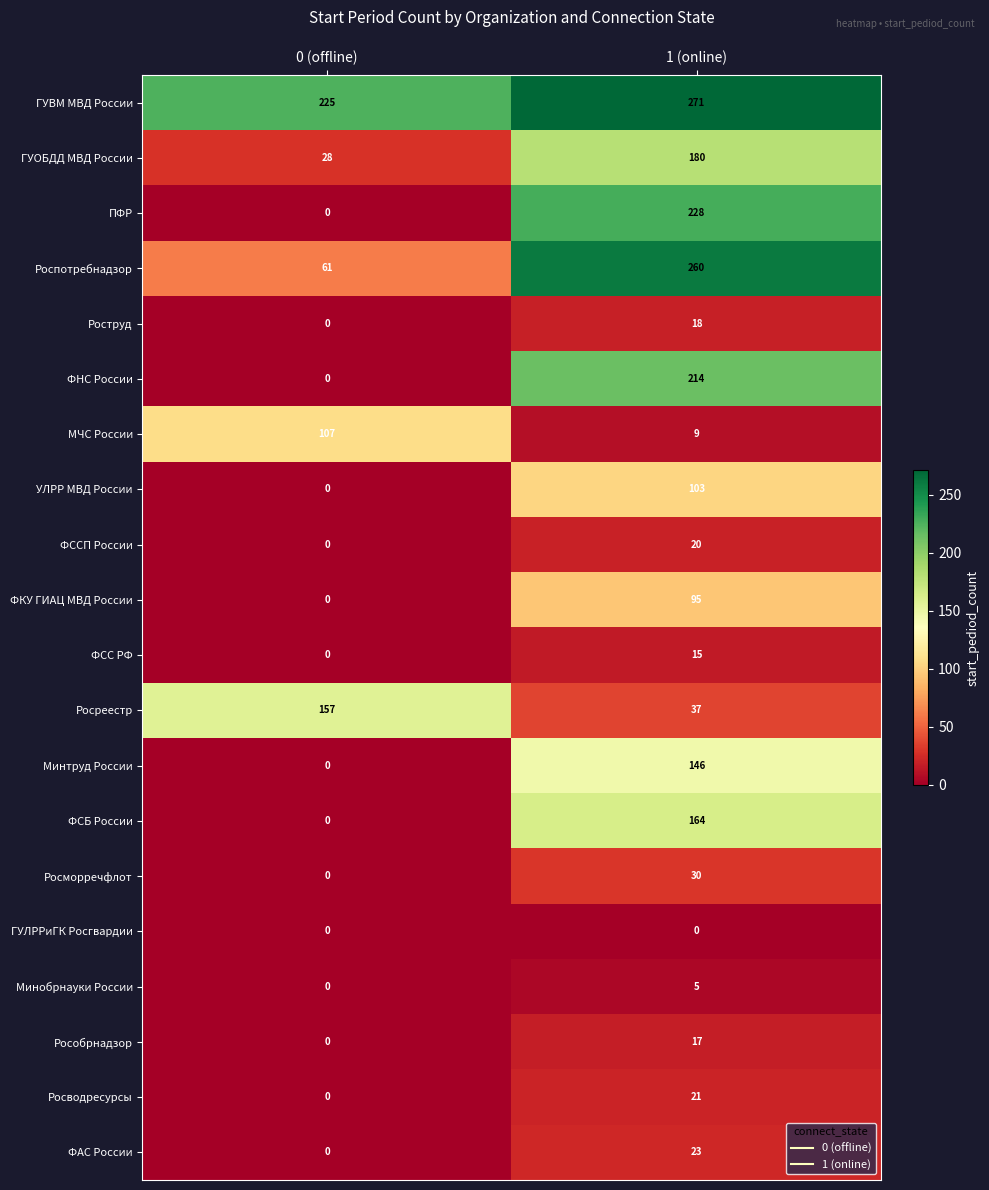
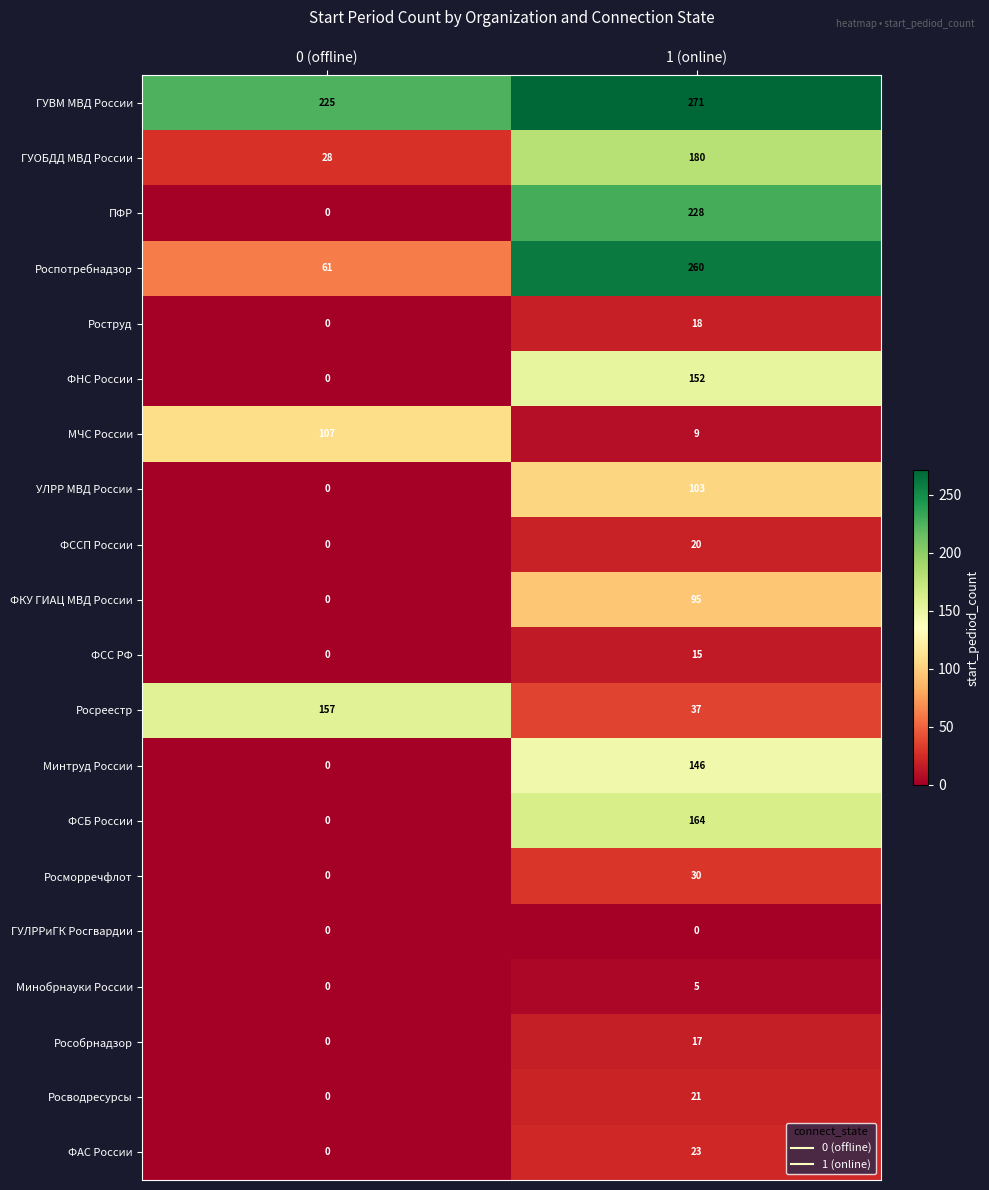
  {
    "ГУВМ МВД России": {
      "0 (offline)": 225,
      "1 (online)": 271
    },
    "ГУОБДД МВД России": {
      "0 (offline)": 28,
      "1 (online)": 180
    },
    "ПФР": {
      "0 (offline)": 0,
      "1 (online)": 228
    },
    "Роспотребнадзор": {
      "0 (offline)": 61,
      "1 (online)": 260
    },
    "Роструд": {
      "0 (offline)": 0,
      "1 (online)": 18
    },
    "ФНС России": {
      "0 (offline)": 0,
-     "1 (online)": 214
+     "1 (online)": 152
    },
    "МЧС России": {
      "0 (offline)": 107,
      "1 (online)": 9
    },
    "УЛРР МВД России": {
      "0 (offline)": 0,
      "1 (online)": 103
    },
    "ФССП России": {
      "0 (offline)": 0,
      "1 (online)": 20
    },
    "ФКУ ГИАЦ МВД России": {
      "0 (offline)": 0,
      "1 (online)": 95
    },
    "ФСС РФ": {
      "0 (offline)": 0,
      "1 (online)": 15
    },
    "Росреестр": {
      "0 (offline)": 157,
      "1 (online)": 37
    },
    "Минтруд России": {
      "0 (offline)": 0,
      "1 (online)": 146
    },
    "ФСБ России": {
      "0 (offline)": 0,
      "1 (online)": 164
    },
    "Росморречфлот": {
      "0 (offline)": 0,
      "1 (online)": 30
    },
    "ГУЛРРиГК Росгвардии": {
      "0 (offline)": 0,
      "1 (online)": 0
    },
    "Минобрнауки России": {
      "0 (offline)": 0,
      "1 (online)": 5
    },
    "Рособрнадзор": {
      "0 (offline)": 0,
      "1 (online)": 17
    },
    "Росводресурсы": {
      "0 (offline)": 0,
      "1 (online)": 21
    },
    "ФАС России": {
      "0 (offline)": 0,
      "1 (online)": 23
    }
  }
